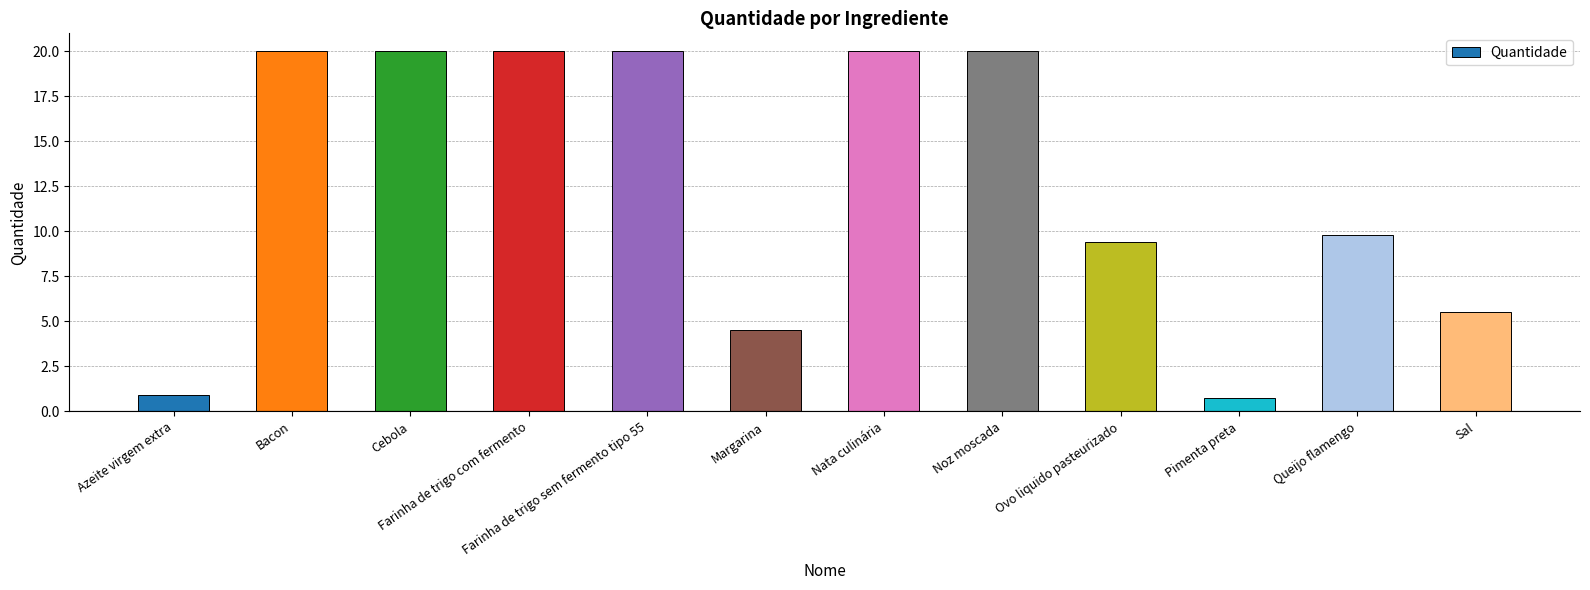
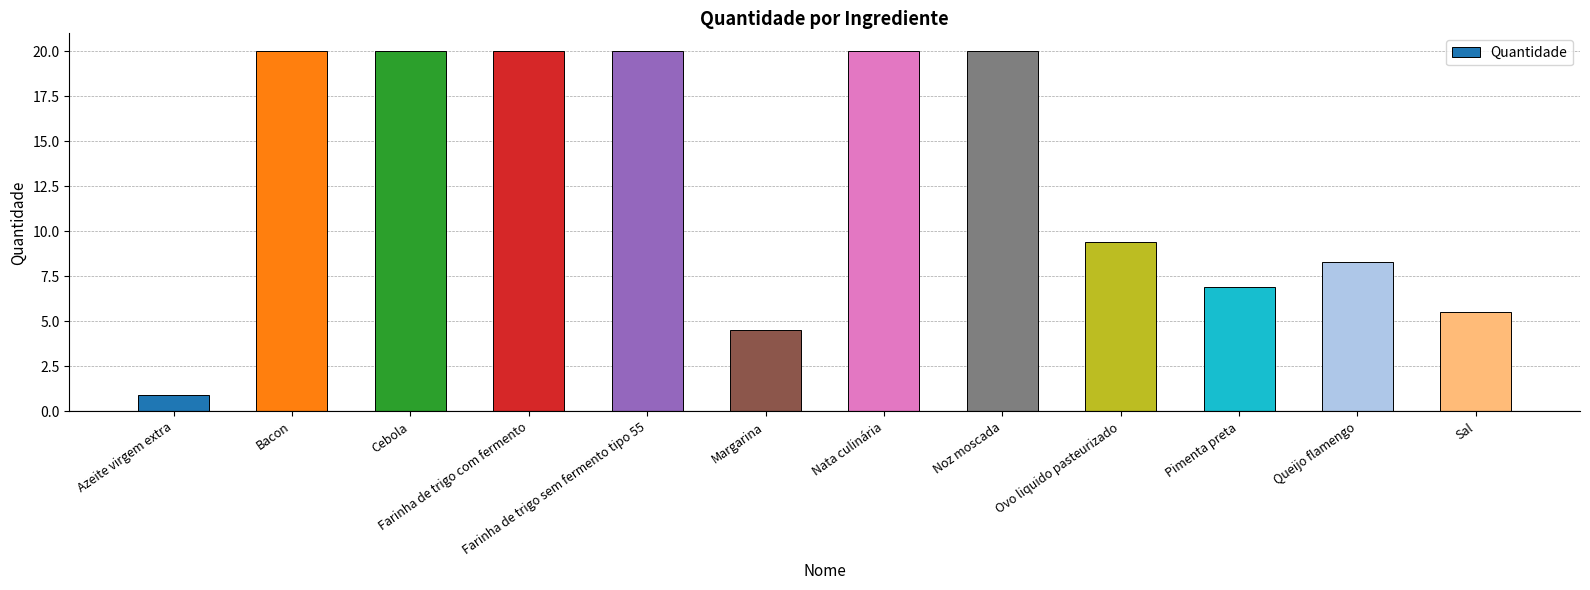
  {
    "Azeite virgem extra": 0.9,
    "Bacon": 20.0,
    "Cebola": 20.0,
    "Farinha de trigo com fermento": 20.0,
    "Farinha de trigo sem fermento tipo 55": 20.0,
    "Margarina": 4.5,
    "Nata culinária": 20.0,
    "Noz moscada": 20.0,
    "Ovo liquido pasteurizado": 9.4,
-   "Pimenta preta": 0.8,
-   "Queijo flamengo": 9.8,
+   "Pimenta preta": 6.9,
+   "Queijo flamengo": 8.3,
    "Sal": 5.5
  }
